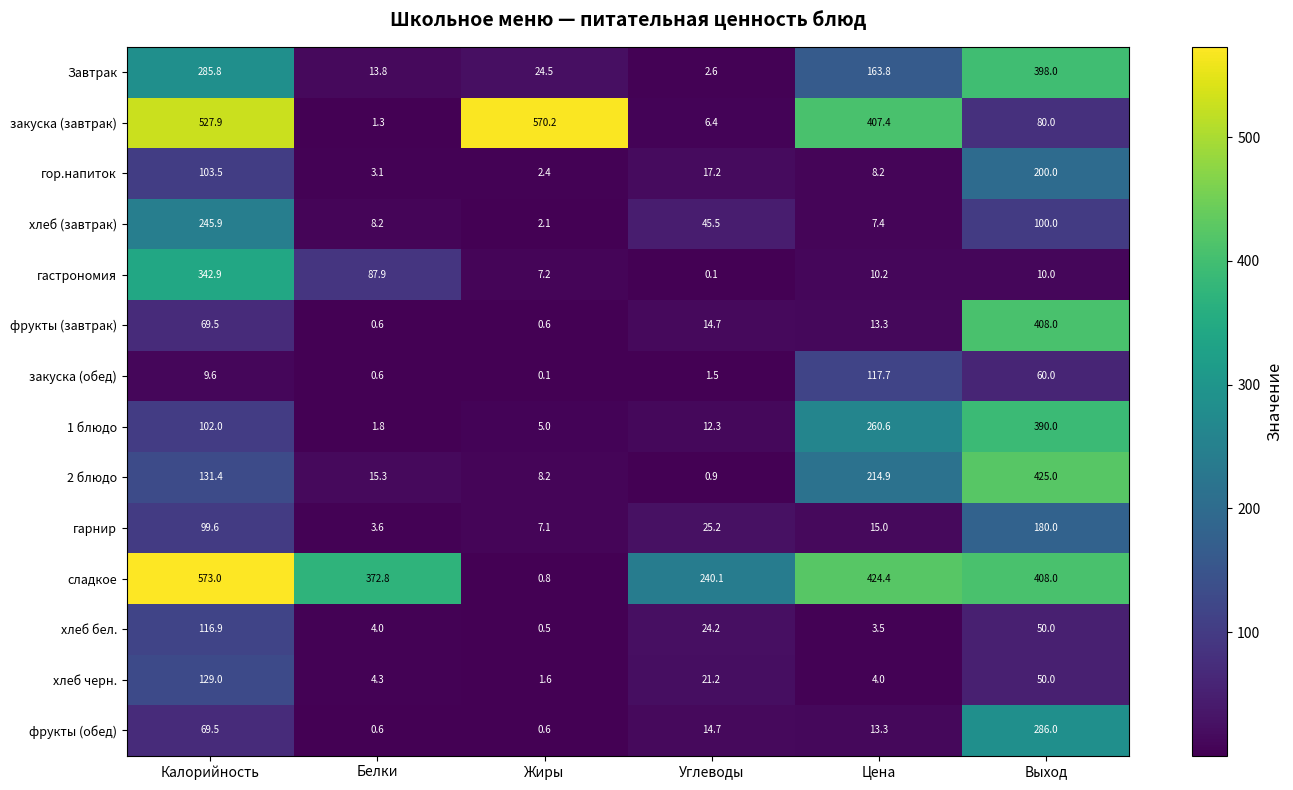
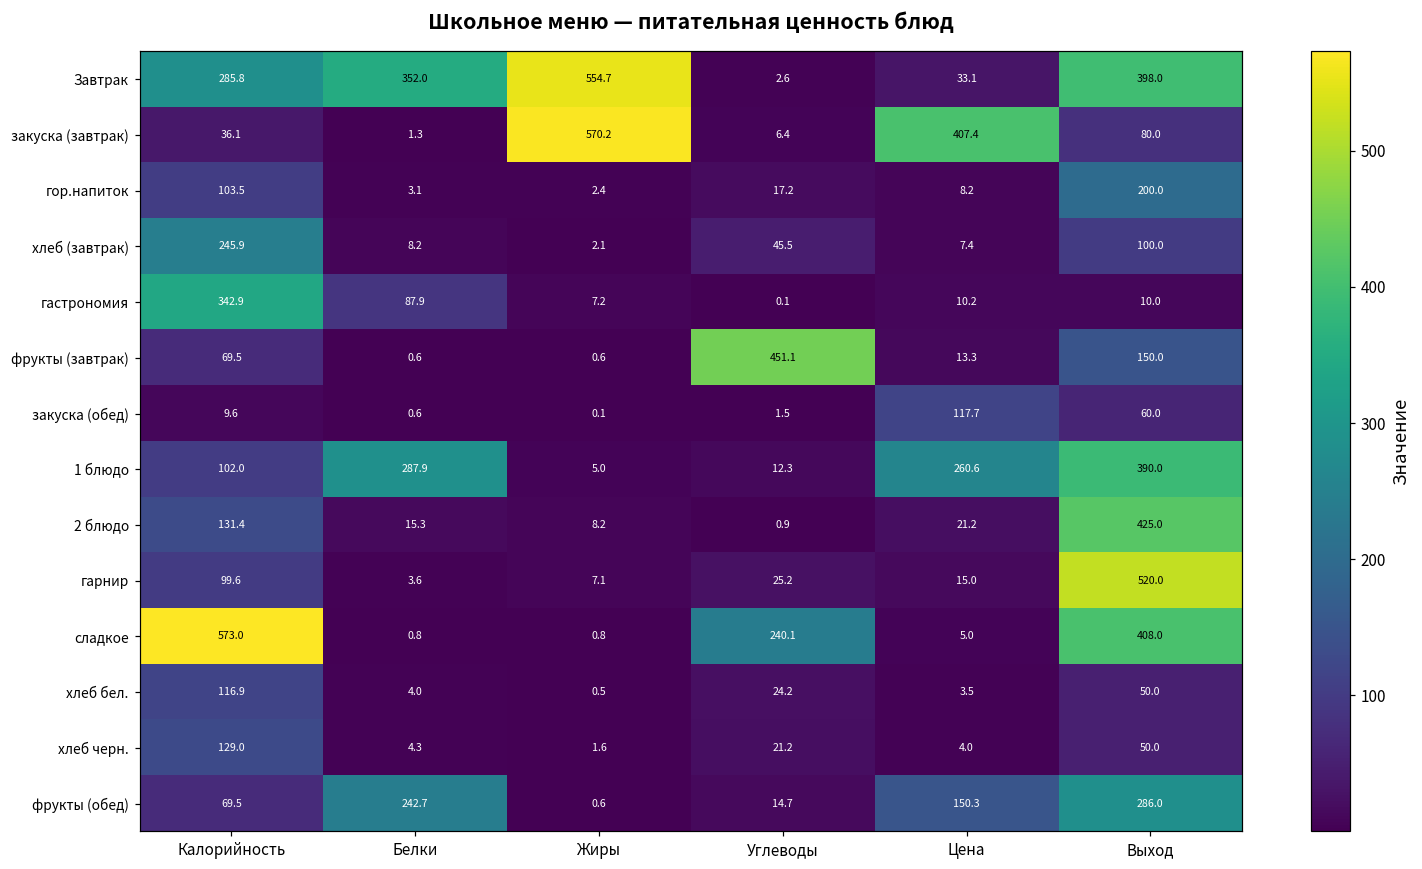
  {
    "Завтрак": {
      "Калорийность": 285.8,
-     "Белки": 13.8,
-     "Жиры": 24.5,
+     "Белки": 352.0,
+     "Жиры": 554.7,
      "Углеводы": 2.6,
-     "Цена": 163.8,
+     "Цена": 33.1,
      "Выход": 398.0
    },
    "закуска (завтрак)": {
-     "Калорийность": 527.9,
+     "Калорийность": 36.1,
      "Белки": 1.3,
      "Жиры": 570.2,
      "Углеводы": 6.4,
      "Цена": 407.4,
      "Выход": 80.0
    },
    "гор.напиток": {
      "Калорийность": 103.5,
      "Белки": 3.1,
      "Жиры": 2.4,
      "Углеводы": 17.2,
      "Цена": 8.2,
      "Выход": 200.0
    },
    "хлеб (завтрак)": {
      "Калорийность": 245.9,
      "Белки": 8.2,
      "Жиры": 2.1,
      "Углеводы": 45.5,
      "Цена": 7.4,
      "Выход": 100.0
    },
    "гастрономия": {
      "Калорийность": 342.9,
      "Белки": 87.9,
      "Жиры": 7.2,
      "Углеводы": 0.1,
      "Цена": 10.2,
      "Выход": 10.0
    },
    "фрукты (завтрак)": {
      "Калорийность": 69.5,
      "Белки": 0.6,
      "Жиры": 0.6,
-     "Углеводы": 14.7,
+     "Углеводы": 451.1,
      "Цена": 13.3,
-     "Выход": 408.0
+     "Выход": 150.0
    },
    "закуска (обед)": {
      "Калорийность": 9.6,
      "Белки": 0.6,
      "Жиры": 0.1,
      "Углеводы": 1.5,
      "Цена": 117.7,
      "Выход": 60.0
    },
    "1 блюдо": {
      "Калорийность": 102.0,
-     "Белки": 1.8,
+     "Белки": 287.9,
      "Жиры": 5.0,
      "Углеводы": 12.3,
      "Цена": 260.6,
      "Выход": 390.0
    },
    "2 блюдо": {
      "Калорийность": 131.4,
      "Белки": 15.3,
      "Жиры": 8.2,
      "Углеводы": 0.9,
-     "Цена": 214.9,
+     "Цена": 21.2,
      "Выход": 425.0
    },
    "гарнир": {
      "Калорийность": 99.6,
      "Белки": 3.6,
      "Жиры": 7.1,
      "Углеводы": 25.2,
      "Цена": 15.0,
-     "Выход": 180.0
+     "Выход": 520.0
    },
    "сладкое": {
      "Калорийность": 573.0,
-     "Белки": 372.8,
+     "Белки": 0.8,
      "Жиры": 0.8,
      "Углеводы": 240.1,
-     "Цена": 424.4,
+     "Цена": 5.0,
      "Выход": 408.0
    },
    "хлеб бел.": {
      "Калорийность": 116.9,
      "Белки": 4.0,
      "Жиры": 0.5,
      "Углеводы": 24.2,
      "Цена": 3.5,
      "Выход": 50.0
    },
    "хлеб черн.": {
      "Калорийность": 129.0,
      "Белки": 4.3,
      "Жиры": 1.6,
      "Углеводы": 21.2,
      "Цена": 4.0,
      "Выход": 50.0
    },
    "фрукты (обед)": {
      "Калорийность": 69.5,
-     "Белки": 0.6,
+     "Белки": 242.7,
      "Жиры": 0.6,
      "Углеводы": 14.7,
-     "Цена": 13.3,
+     "Цена": 150.3,
      "Выход": 286.0
    }
  }
